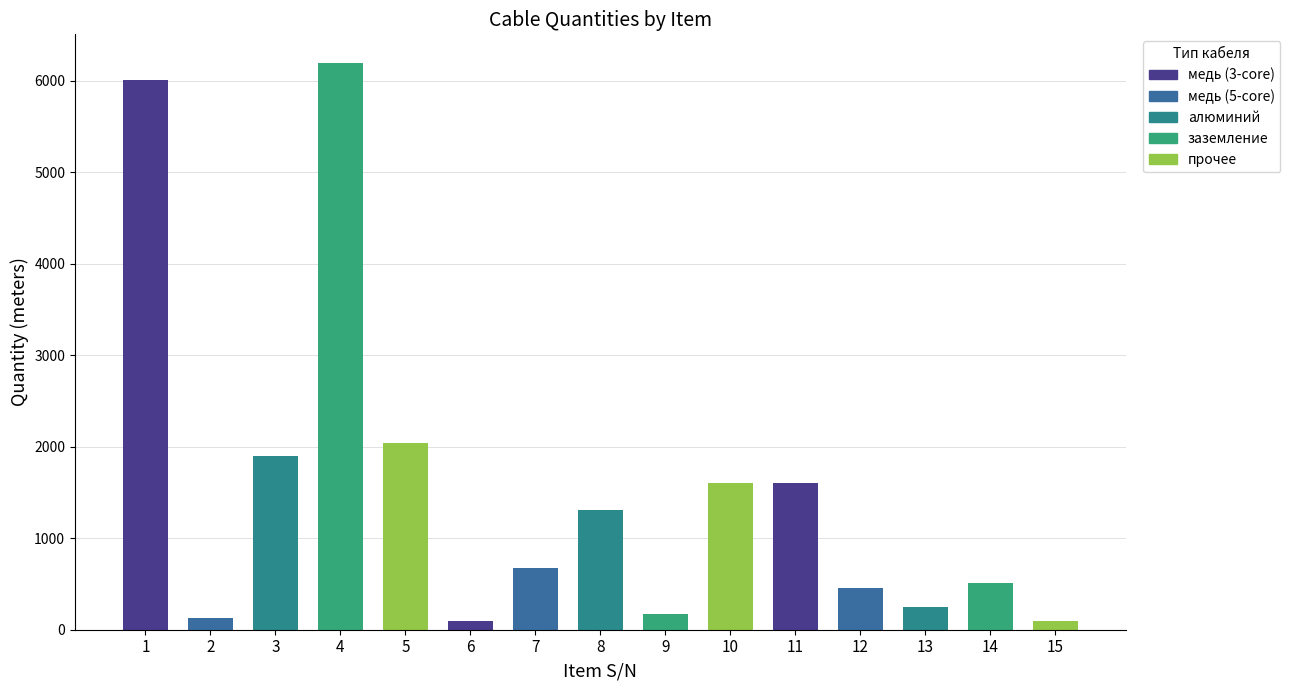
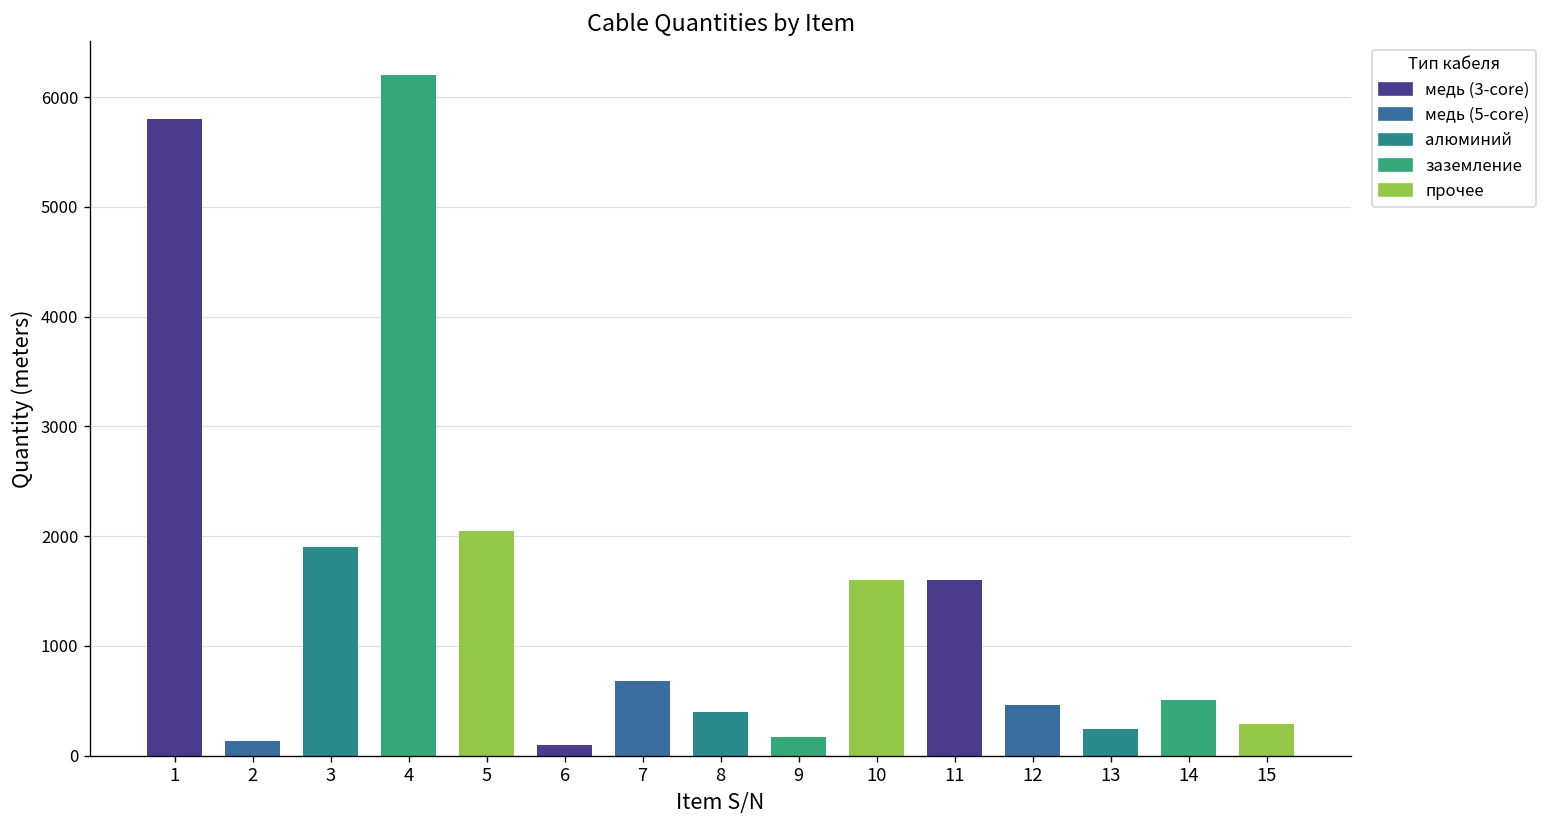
  {
-   "1": 6000,
+   "1": 5800,
    "2": 100,
    "3": 1900,
    "4": 6200,
    "5": 2000,
    "6": 100,
    "7": 700,
-   "8": 1300,
+   "8": 400,
    "9": 200,
    "10": 1600,
    "11": 1600,
    "12": 500,
    "13": 200,
    "14": 500,
-   "15": 100
+   "15": 300
  }
